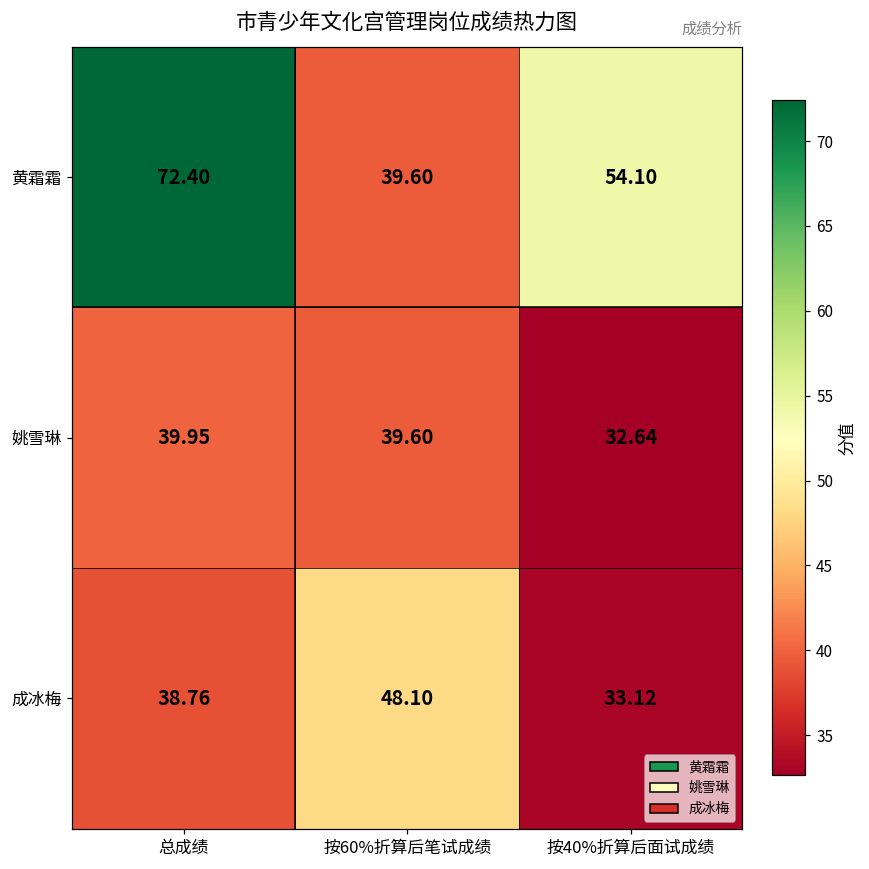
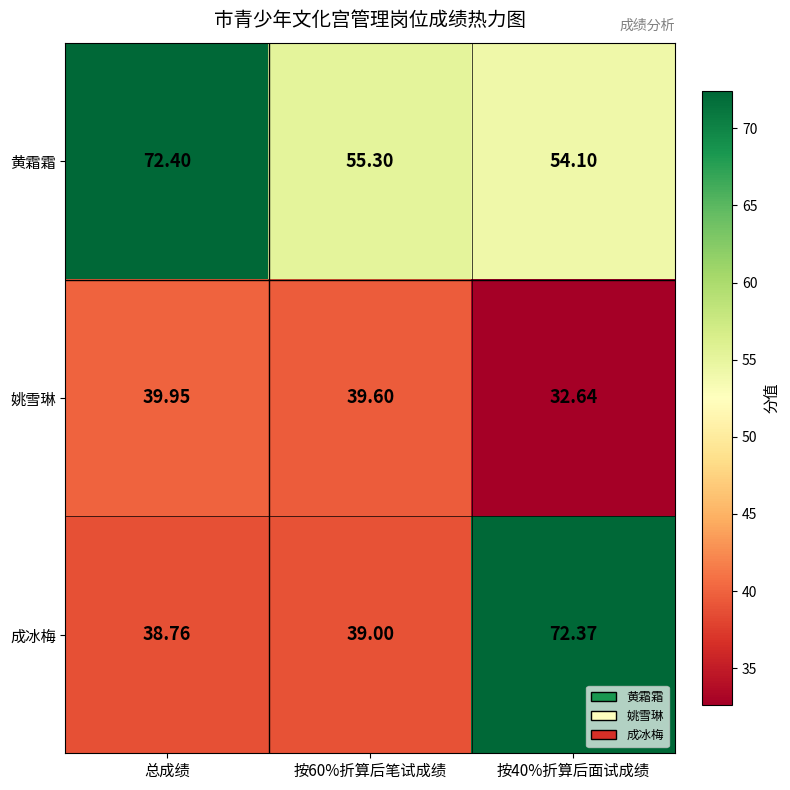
  {
    "黄霜霜": {
      "总成绩": 72.40,
-     "按60%折算后笔试成绩": 39.60,
+     "按60%折算后笔试成绩": 55.30,
      "按40%折算后面试成绩": 54.10
    },
    "姚雪琳": {
      "总成绩": 39.95,
      "按60%折算后笔试成绩": 39.60,
      "按40%折算后面试成绩": 32.64
    },
    "成冰梅": {
      "总成绩": 38.76,
-     "按60%折算后笔试成绩": 48.10,
-     "按40%折算后面试成绩": 33.12
+     "按60%折算后笔试成绩": 39.00,
+     "按40%折算后面试成绩": 72.37
    }
  }
